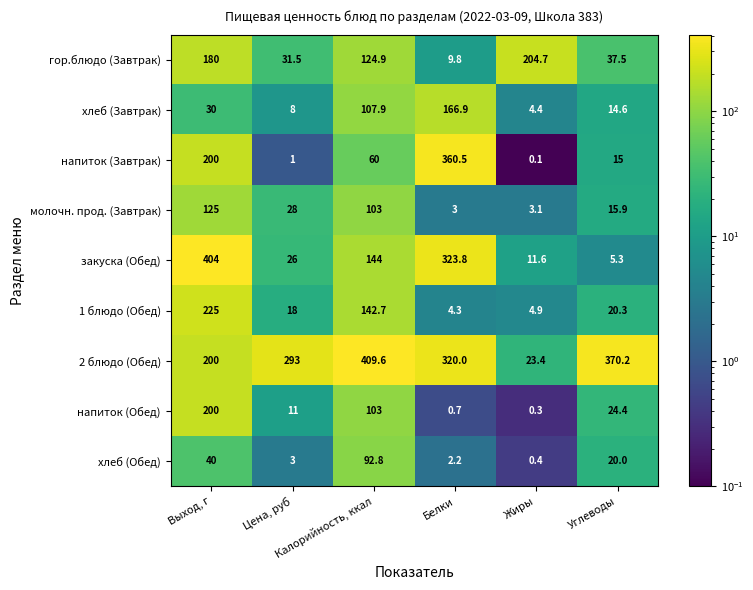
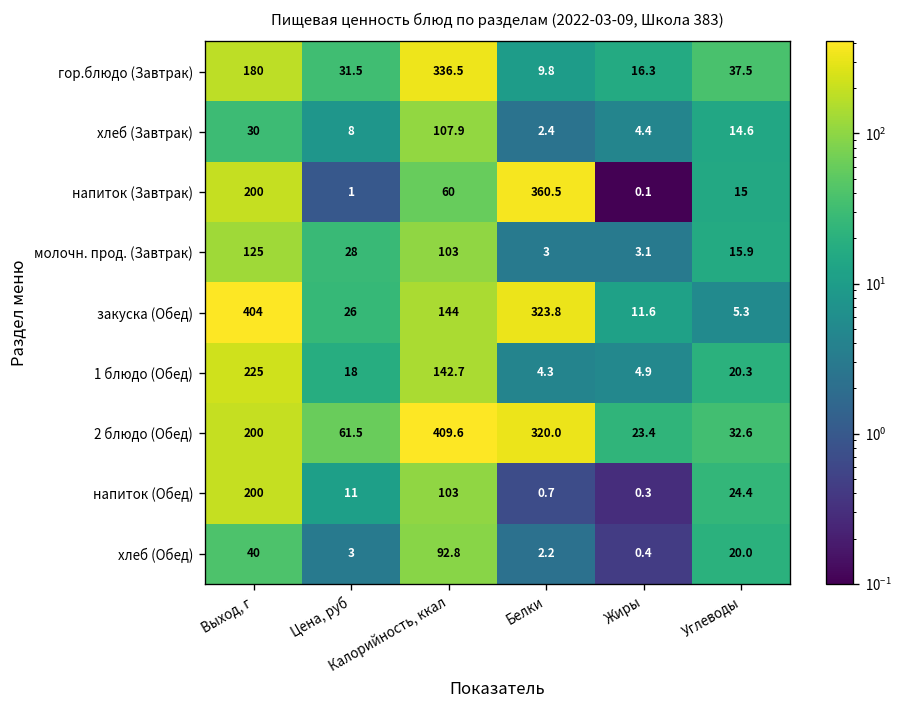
  {
    "гор.блюдо (Завтрак)": {
      "Выход, г": 180,
      "Цена, руб": 31.5,
-     "Калорийность, ккал": 124.9,
+     "Калорийность, ккал": 336.5,
      "Белки": 9.8,
-     "Жиры": 204.7,
+     "Жиры": 16.3,
      "Углеводы": 37.5
    },
    "хлеб (Завтрак)": {
      "Выход, г": 30,
      "Цена, руб": 8,
      "Калорийность, ккал": 107.9,
-     "Белки": 166.9,
+     "Белки": 2.4,
      "Жиры": 4.4,
      "Углеводы": 14.6
    },
    "напиток (Завтрак)": {
      "Выход, г": 200,
      "Цена, руб": 1,
      "Калорийность, ккал": 60,
      "Белки": 360.5,
      "Жиры": 0.1,
      "Углеводы": 15
    },
    "молочн. прод. (Завтрак)": {
      "Выход, г": 125,
      "Цена, руб": 28,
      "Калорийность, ккал": 103,
      "Белки": 3,
      "Жиры": 3.1,
      "Углеводы": 15.9
    },
    "закуска (Обед)": {
      "Выход, г": 404,
      "Цена, руб": 26,
      "Калорийность, ккал": 144,
      "Белки": 323.8,
      "Жиры": 11.6,
      "Углеводы": 5.3
    },
    "1 блюдо (Обед)": {
      "Выход, г": 225,
      "Цена, руб": 18,
      "Калорийность, ккал": 142.7,
      "Белки": 4.3,
      "Жиры": 4.9,
      "Углеводы": 20.3
    },
    "2 блюдо (Обед)": {
      "Выход, г": 200,
-     "Цена, руб": 293,
+     "Цена, руб": 61.5,
      "Калорийность, ккал": 409.6,
      "Белки": 320.0,
      "Жиры": 23.4,
-     "Углеводы": 370.2
+     "Углеводы": 32.6
    },
    "напиток (Обед)": {
      "Выход, г": 200,
      "Цена, руб": 11,
      "Калорийность, ккал": 103,
      "Белки": 0.7,
      "Жиры": 0.3,
      "Углеводы": 24.4
    },
    "хлеб (Обед)": {
      "Выход, г": 40,
      "Цена, руб": 3,
      "Калорийность, ккал": 92.8,
      "Белки": 2.2,
      "Жиры": 0.4,
      "Углеводы": 20.0
    }
  }
